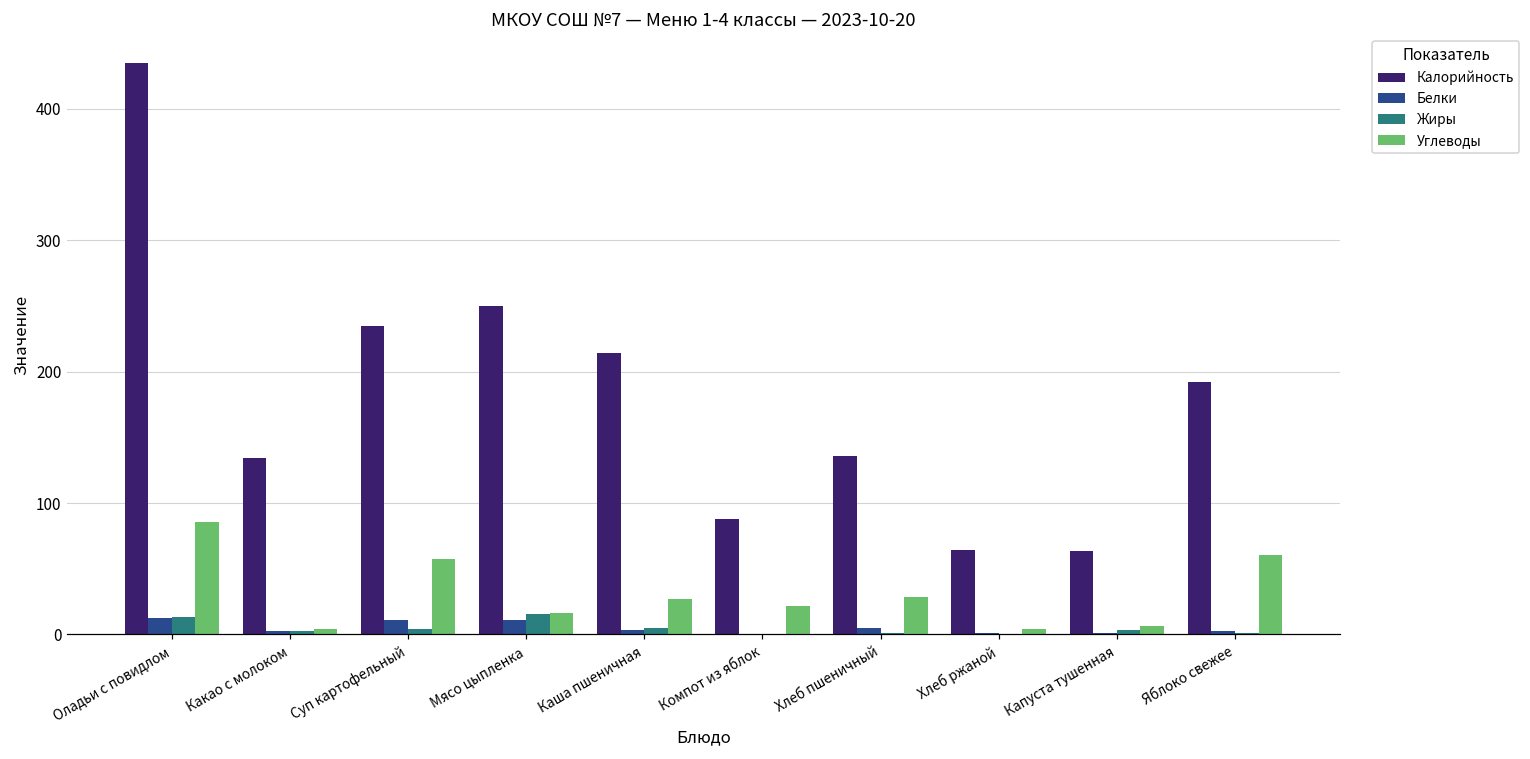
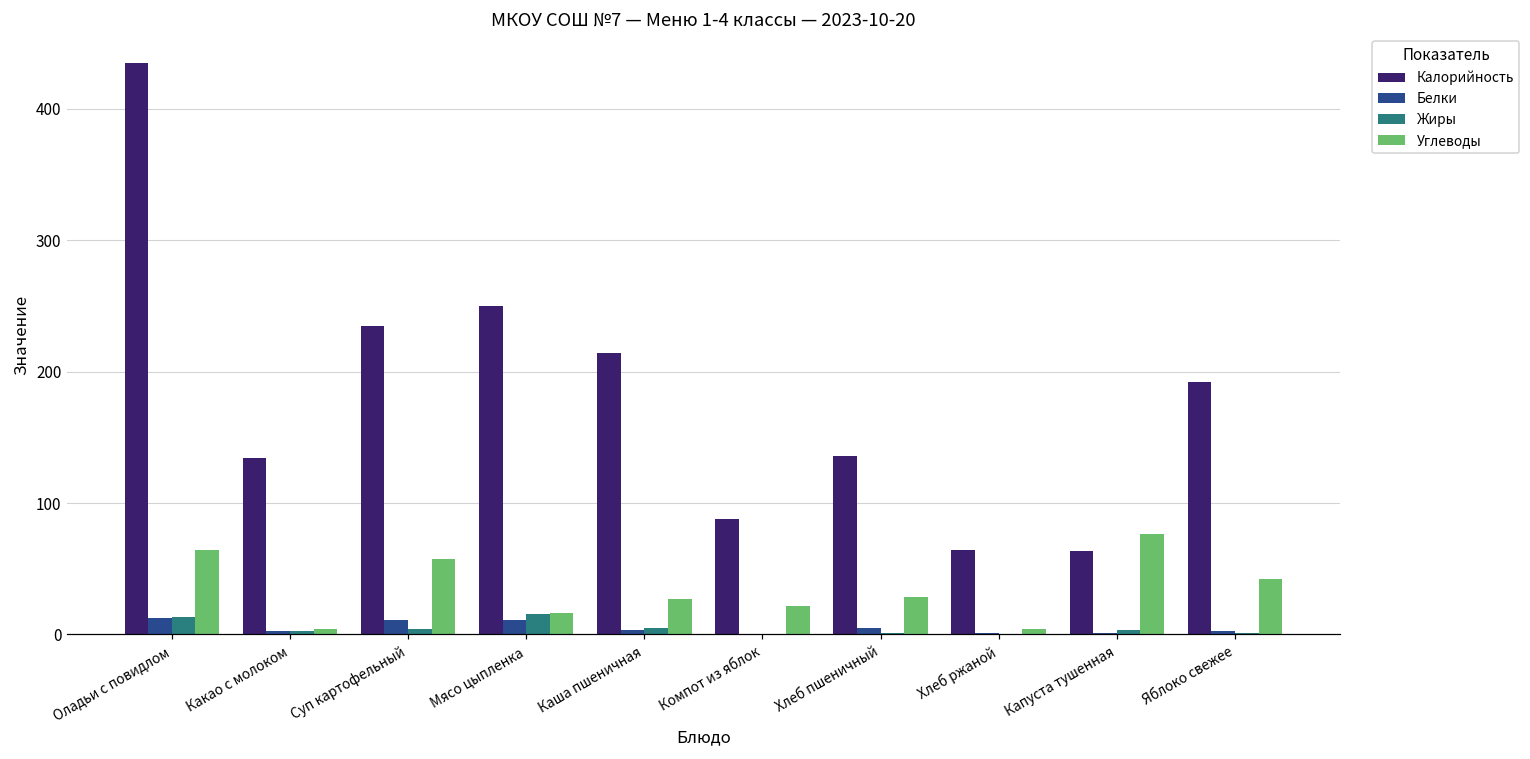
  {
    "Углеводы": {
-     "Оладьи с повидлом": 85,
+     "Оладьи с повидлом": 65,
      "Какао с молоком": 4,
      "Суп картофельный": 57,
      "Мясо цыпленка": 16,
      "Каша пшеничная": 27,
      "Компот из яблок": 22,
      "Хлеб пшеничный": 29,
      "Хлеб ржаной": 4,
-     "Капуста тушенная": 6,
-     "Яблоко свежее": 61
+     "Капуста тушенная": 76,
+     "Яблоко свежее": 42
    }
  }
